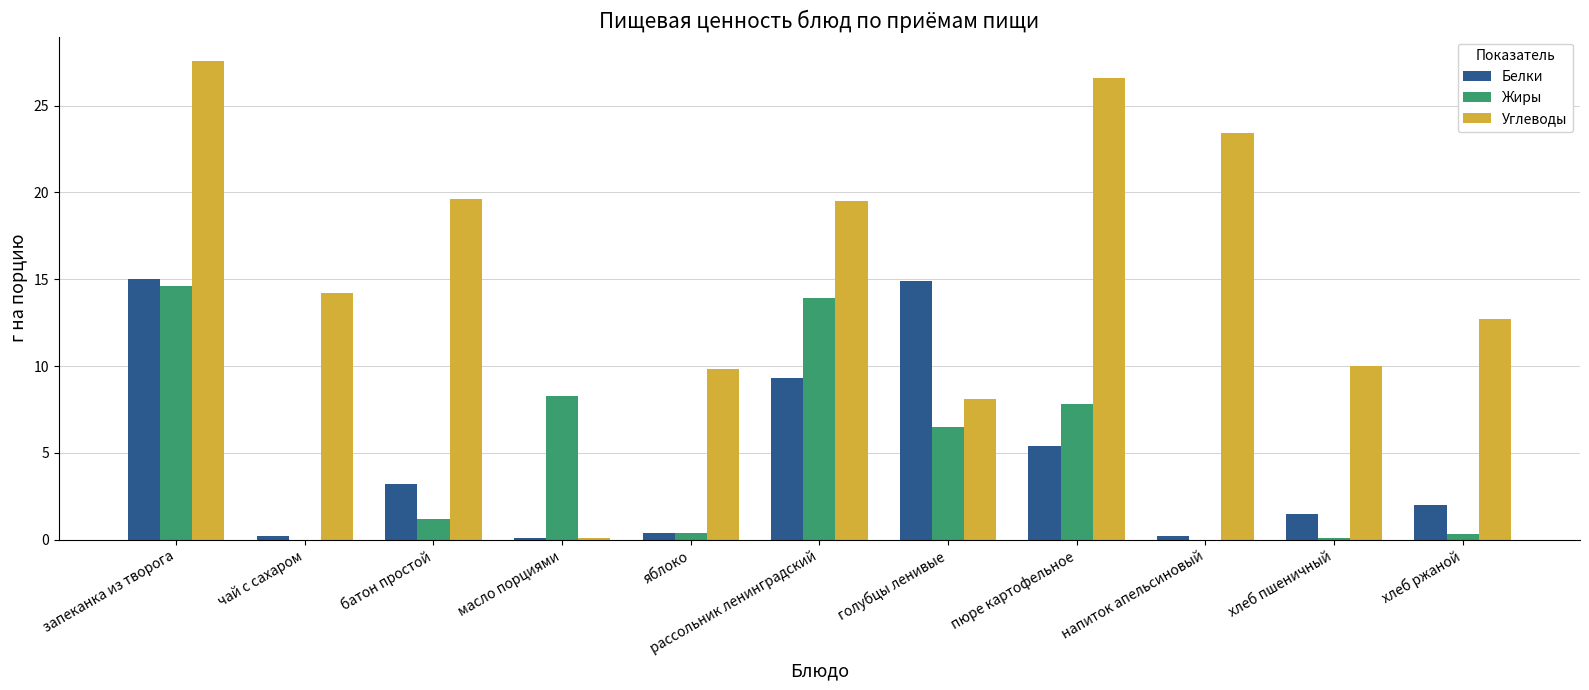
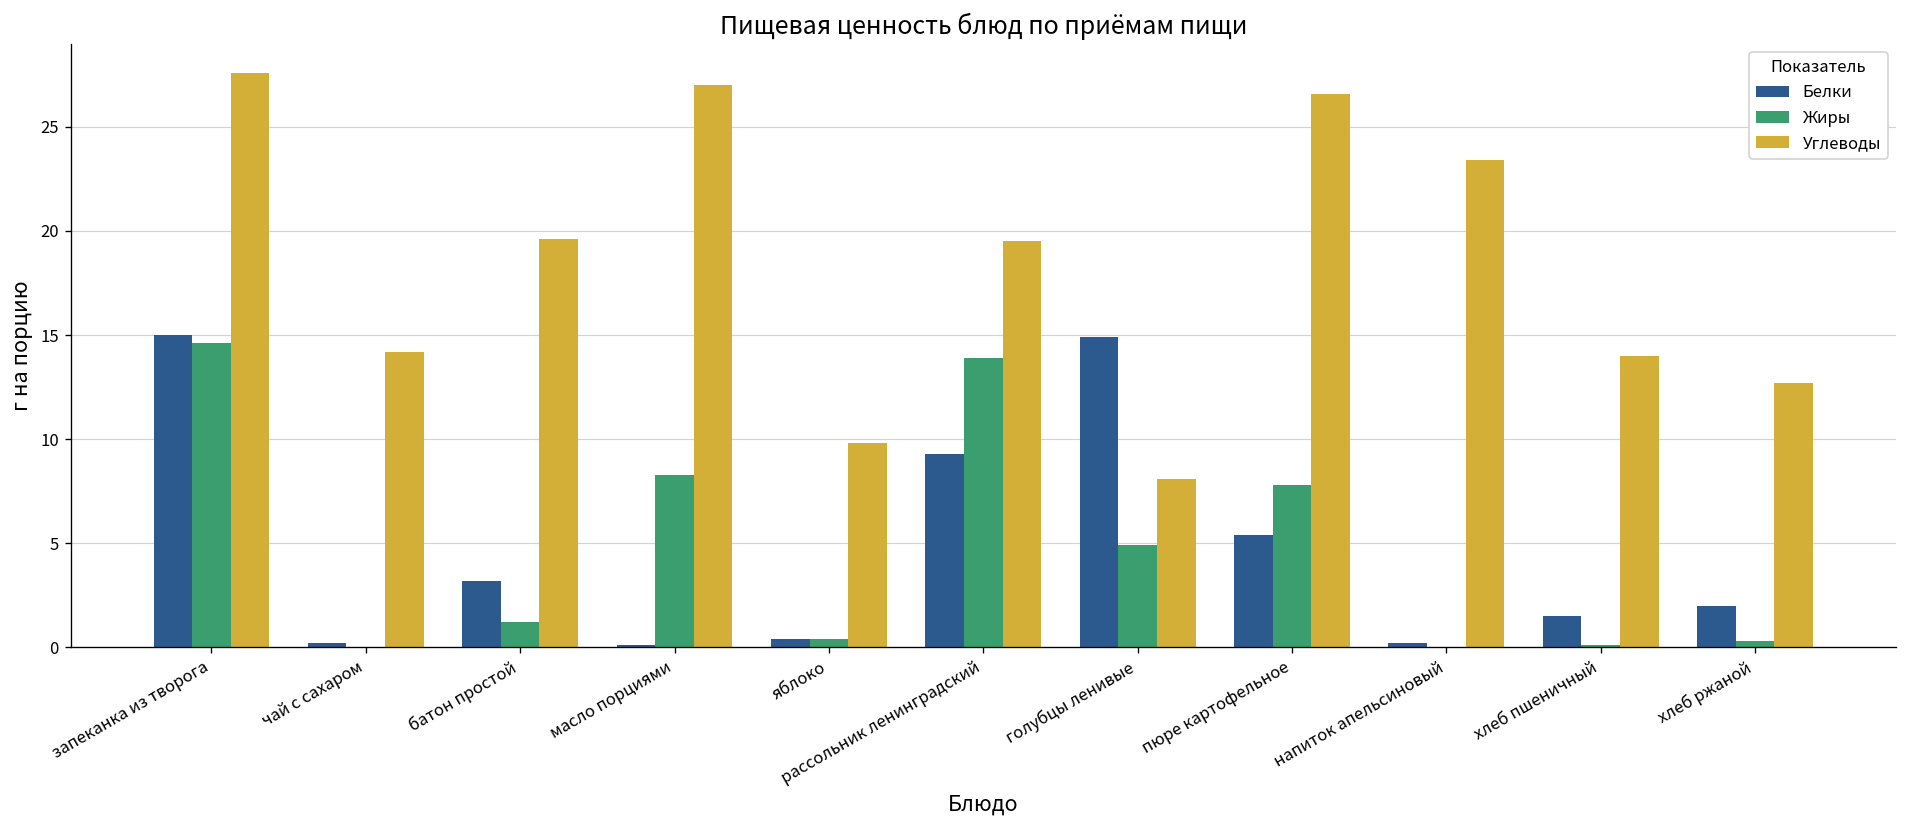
  {
    "Белки": {
      "запеканка из творога": 15.0,
      "чай с сахаром": 0.2,
      "батон простой": 3.2,
      "яблоко": 0.4,
      "рассольник ленинградский": 9.3,
      "голубцы ленивые": 14.9,
      "пюре картофельное": 5.4,
      "напиток апельсиновый": 0.2,
      "хлеб пшеничный": 1.5,
      "хлеб ржаной": 2.0
    },
    "Жиры": {
      "запеканка из творога": 14.6,
      "чай с сахаром": 0.0,
      "батон простой": 1.2,
      "масло порциями": 8.3,
      "яблоко": 0.4,
      "рассольник ленинградский": 13.9,
-     "голубцы ленивые": 6.5,
+     "голубцы ленивые": 4.9,
      "пюре картофельное": 7.8,
      "напиток апельсиновый": 0.0,
      "хлеб ржаной": 0.3
    },
    "Углеводы": {
      "запеканка из творога": 27.6,
      "чай с сахаром": 14.2,
      "батон простой": 19.6,
-     "масло порциями": 0.1,
+     "масло порциями": 27.0,
      "яблоко": 9.8,
      "рассольник ленинградский": 19.5,
      "голубцы ленивые": 8.1,
      "пюре картофельное": 26.6,
      "напиток апельсиновый": 23.4,
-     "хлеб пшеничный": 10,
+     "хлеб пшеничный": 14,
      "хлеб ржаной": 12.7
    }
  }
